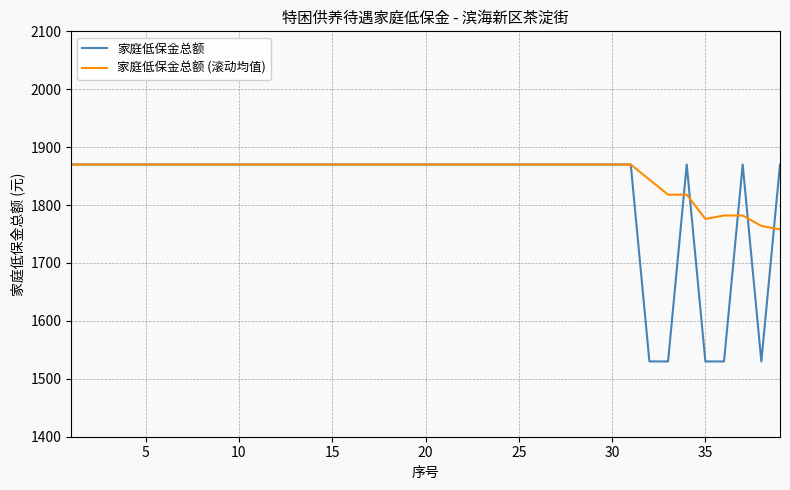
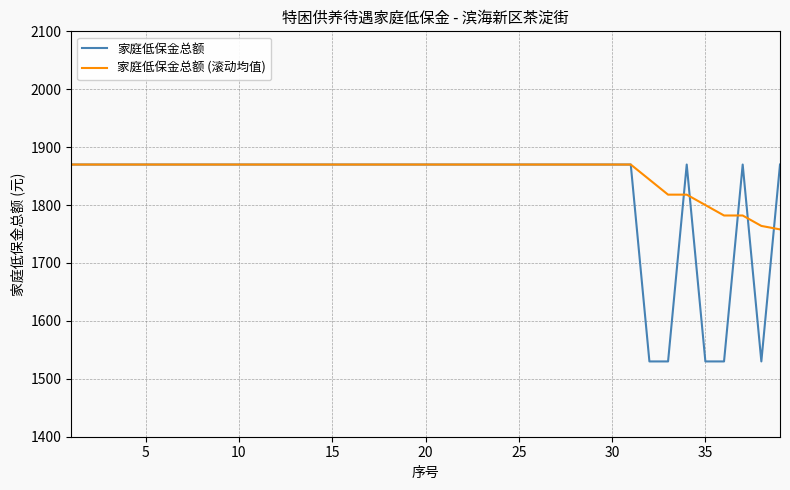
  {
    "家庭低保金总额": {
      "35": 1530
    },
    "家庭低保金总额 (滚动均值)": {
-     "35": 1780
+     "35": 1800
    }
  }
